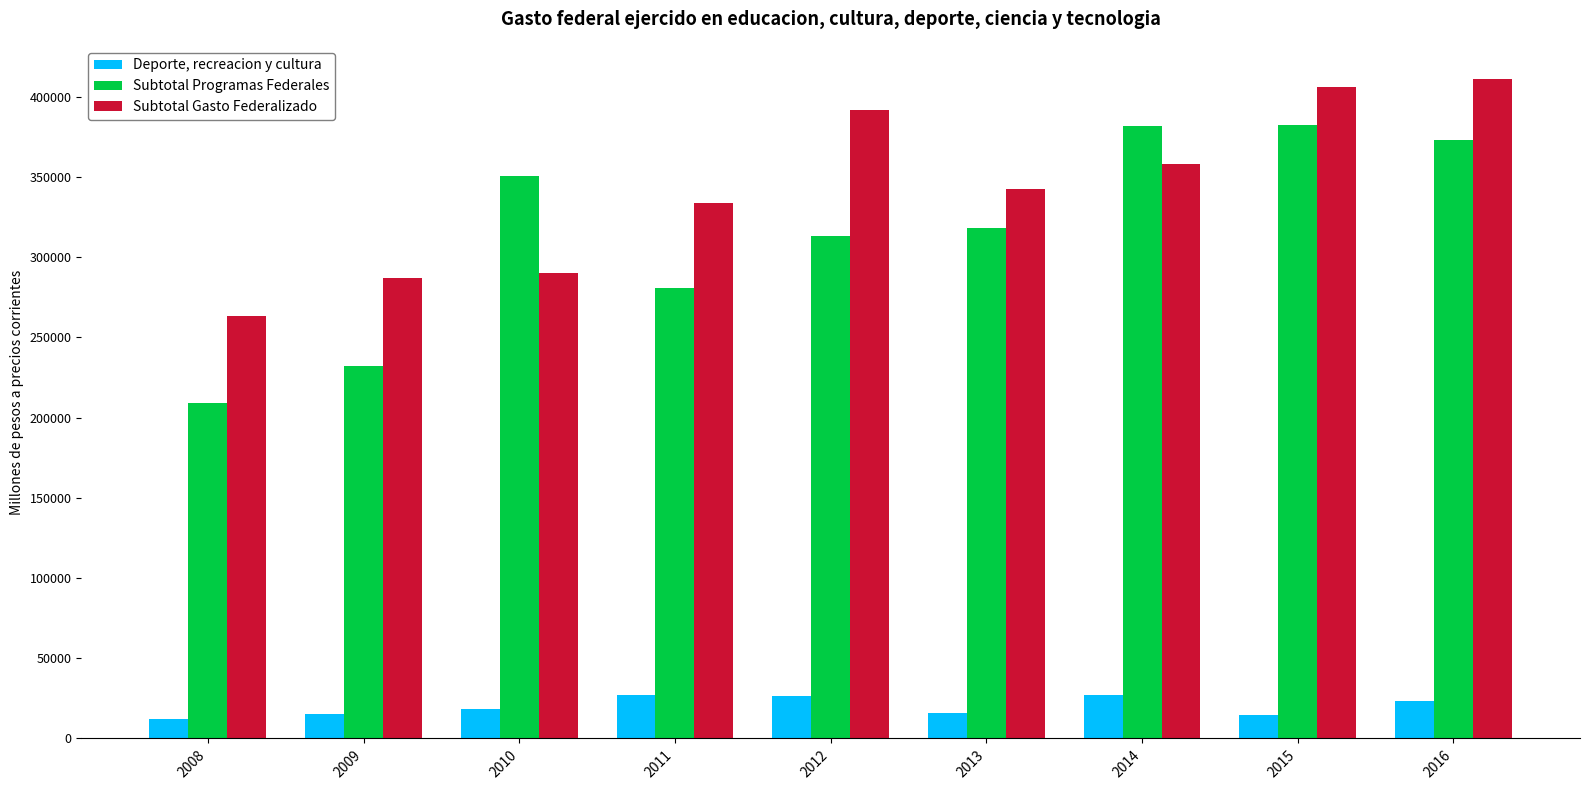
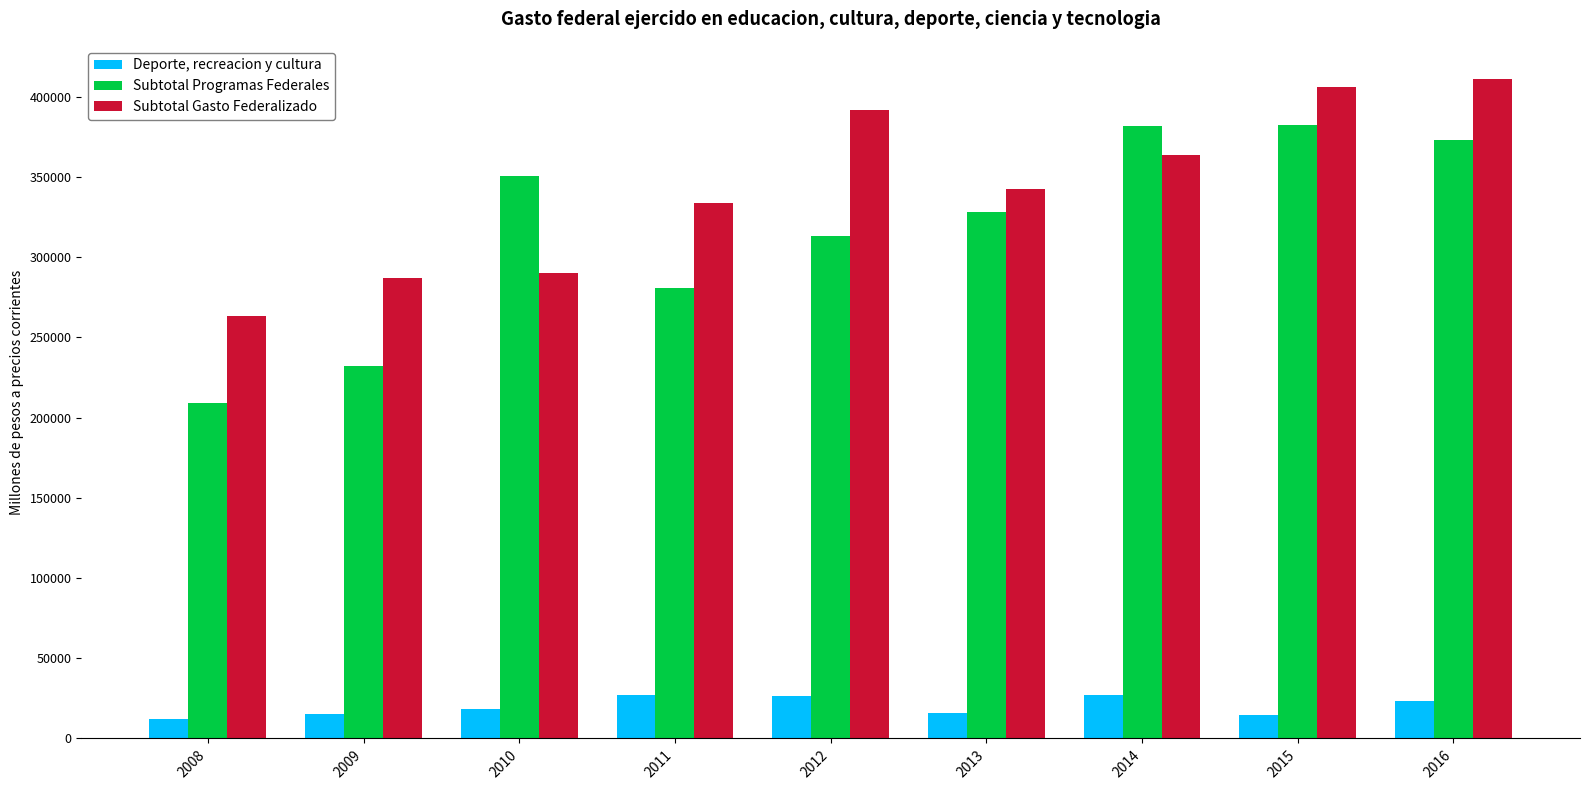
  {
    "Deporte, recreacion y cultura": {
      "2008": 12000,
      "2009": 15000,
      "2010": 18000,
      "2011": 27000,
      "2012": 26000,
      "2013": 16000,
      "2014": 27000,
      "2015": 15000,
      "2016": 23000
    },
    "Subtotal Programas Federales": {
      "2008": 209000,
      "2009": 232000,
      "2010": 351000,
      "2011": 281000,
      "2012": 313000,
-     "2013": 318000,
+     "2013": 328000,
      "2014": 382000,
      "2015": 383000,
      "2016": 373000
    },
    "Subtotal Gasto Federalizado": {
      "2008": 264000,
      "2009": 287000,
      "2010": 290000,
      "2011": 334000,
      "2012": 392000,
      "2013": 342000,
-     "2014": 358000,
+     "2014": 364000,
      "2015": 406000,
      "2016": 411000
    }
  }
